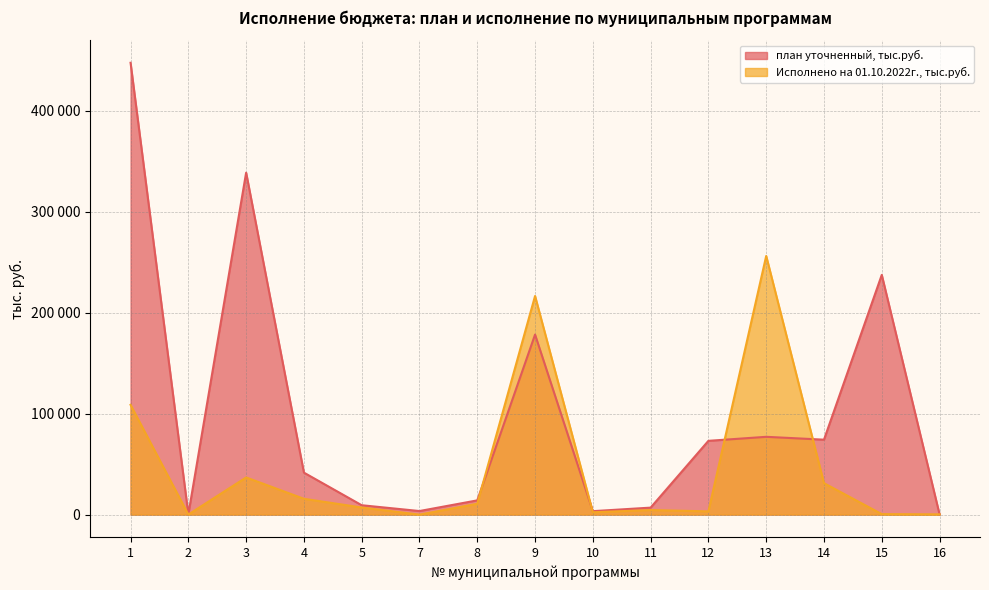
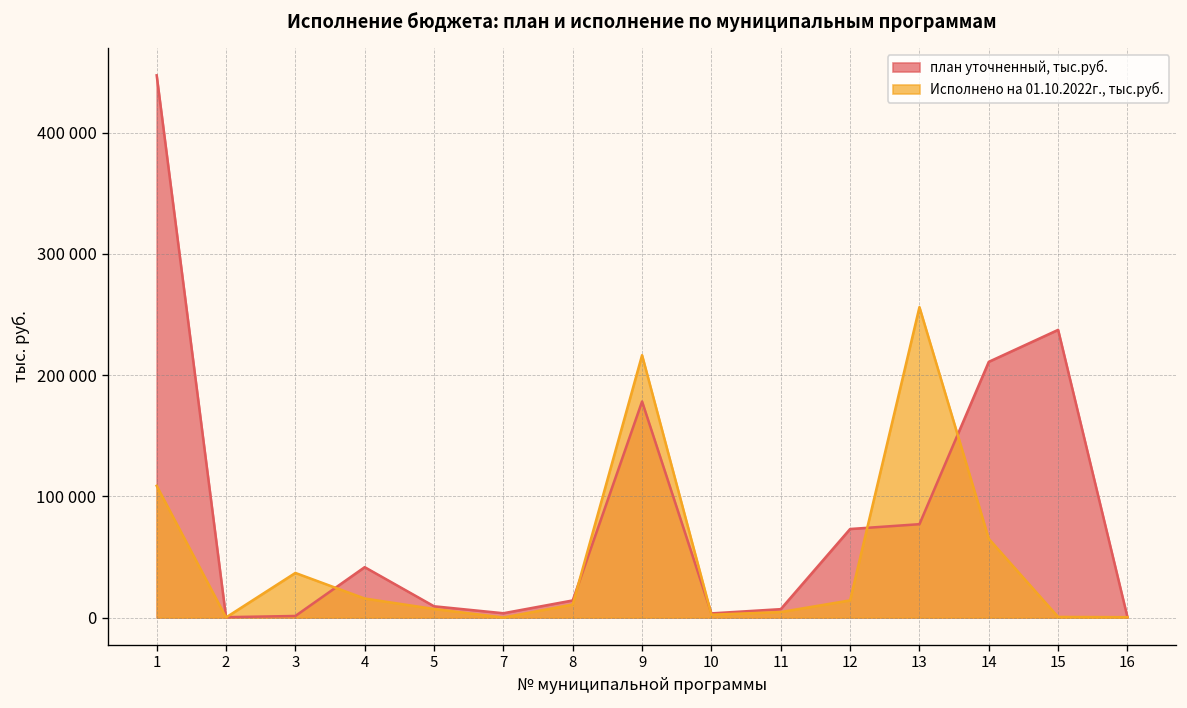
  {
    "план уточненный, тыс.руб.": {
      "1": 447000,
-     "3": 339000,
+     "3": 1000,
      "4": 42000,
      "7": 4000,
      "8": 14000,
      "9": 178000,
      "12": 73000,
      "13": 77000,
-     "14": 74000,
+     "14": 211000,
      "15": 237000
    },
    "Исполнено на 01.10.2022г., тыс.руб.": {
      "1": 109000,
      "3": 37000,
      "4": 16000,
      "7": 0,
      "8": 11000,
      "9": 216000,
-     "12": 3000,
+     "12": 14000,
      "13": 256000,
-     "14": 31000,
+     "14": 65000,
      "15": 0
    }
  }
